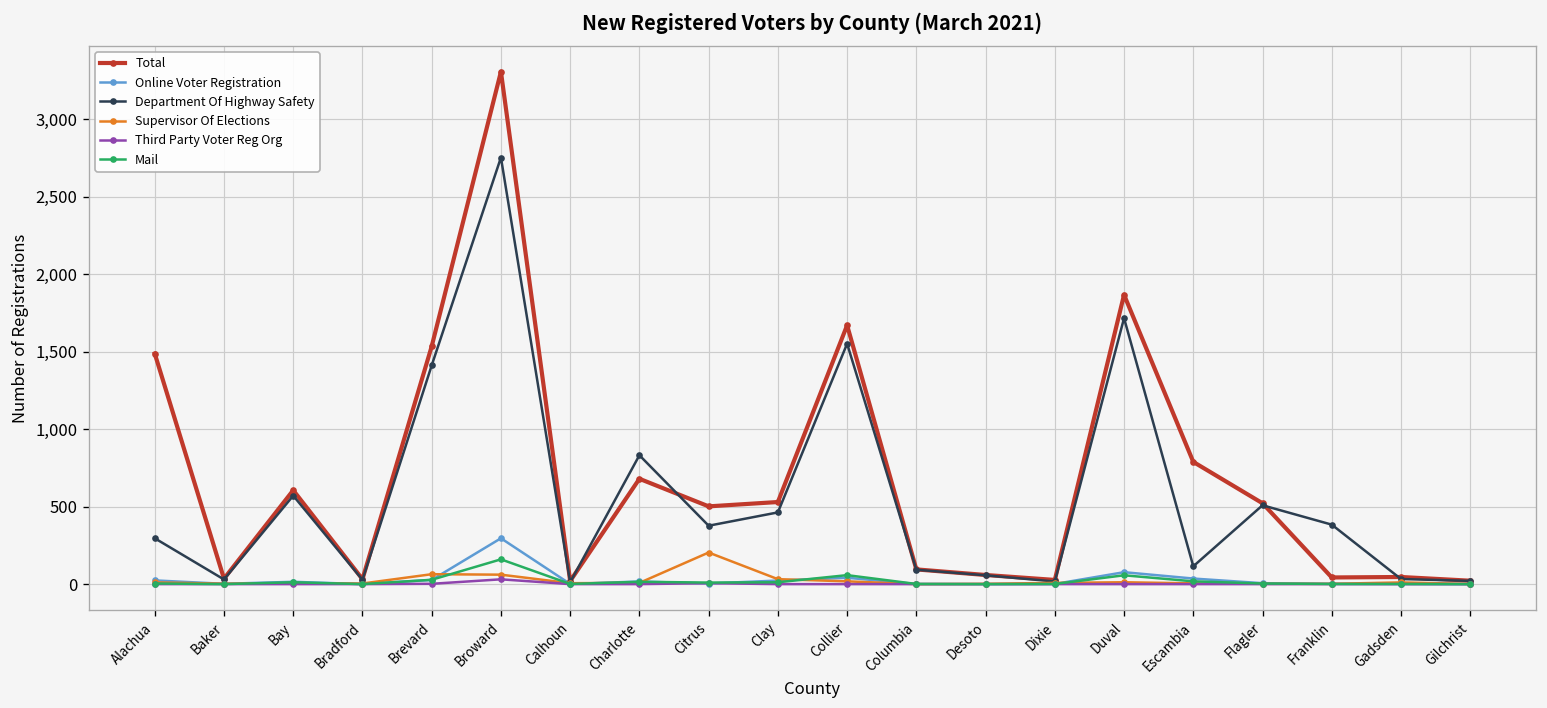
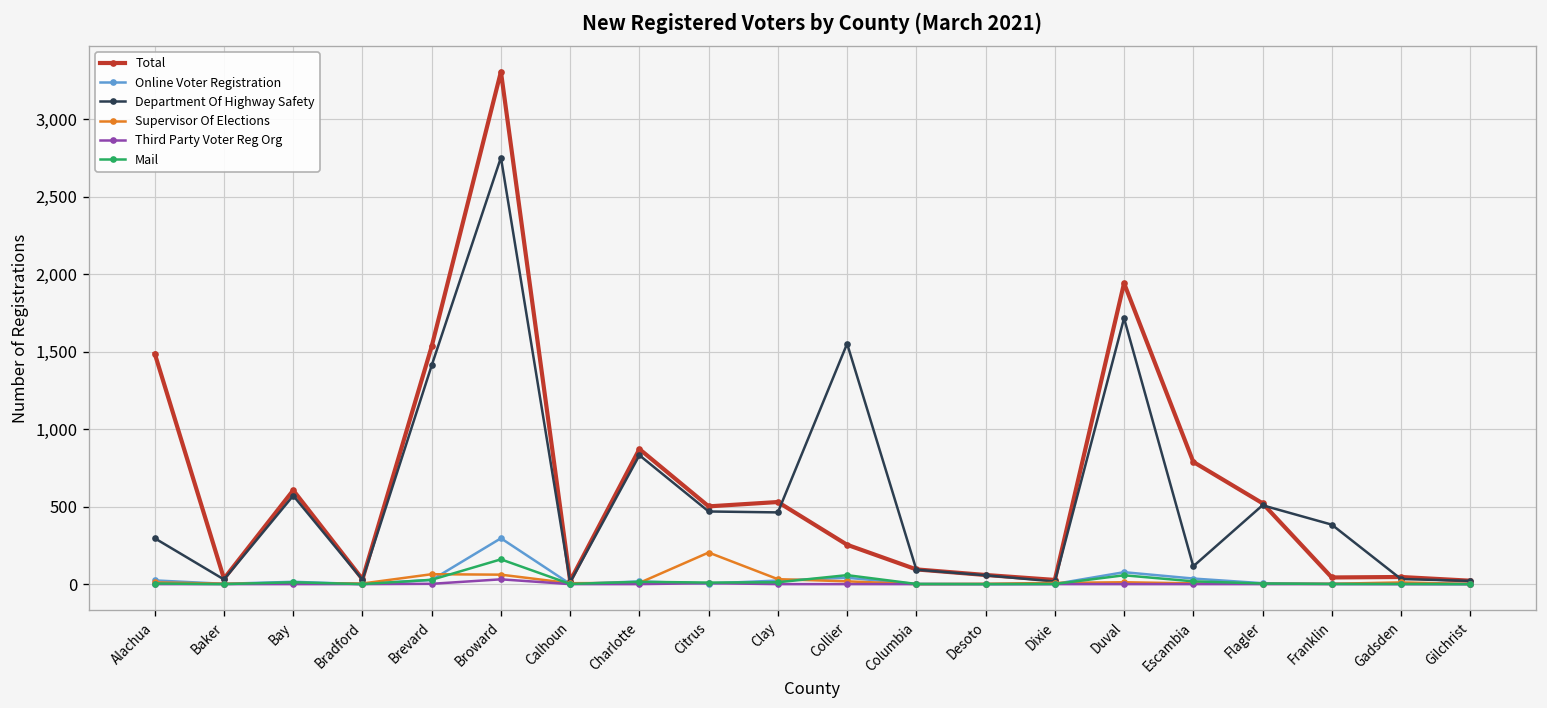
  {
    "Total": {
      "Alachua": "1,490",
      "Bay": "610",
      "Brevard": "1,540",
      "Broward": "3,310",
-     "Charlotte": "680",
+     "Charlotte": "870",
      "Citrus": "500",
      "Clay": "530",
-     "Collier": "1,670",
-     "Duval": "1,870",
+     "Collier": "250",
+     "Duval": "1,940",
      "Escambia": "790",
      "Franklin": "40"
    },
    "Online Voter Registration": {
      "Broward": "300",
      "Duval": "80"
    },
    "Department Of Highway Safety": {
      "Alachua": "300",
      "Bay": "570",
      "Brevard": "1,410",
      "Broward": "2,750",
      "Charlotte": "830",
-     "Citrus": "380",
+     "Citrus": "470",
      "Clay": "460",
      "Collier": "1,550",
      "Duval": "1,720",
      "Escambia": "120",
      "Franklin": "380"
    },
    "Supervisor Of Elections": {
      "Brevard": "60",
      "Broward": "60",
      "Citrus": "200"
    },
    "Third Party Voter Reg Org": {
      "Brevard": "0",
      "Broward": "30"
    },
    "Mail": {
      "Broward": "160",
      "Duval": "60"
    }
  }
